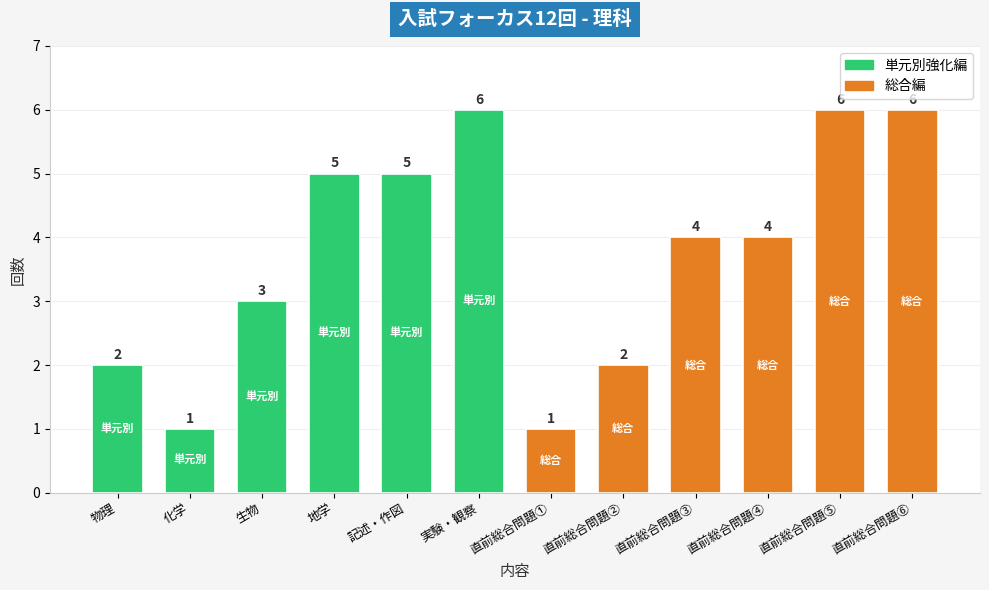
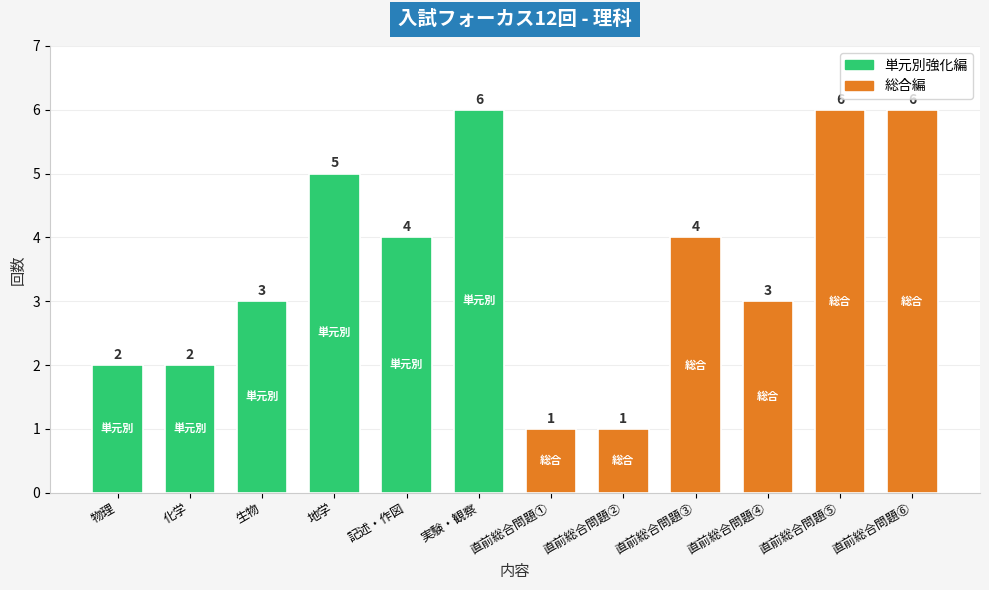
  {
    "物理": 2,
-   "化学": 1,
+   "化学": 2,
    "生物": 3,
    "地学": 5,
-   "記述・作図": 5,
+   "記述・作図": 4,
    "実験・観察": 6,
    "直前総合問題①": 1,
-   "直前総合問題②": 2,
+   "直前総合問題②": 1,
    "直前総合問題③": 4,
-   "直前総合問題④": 4
+   "直前総合問題④": 3
  }
